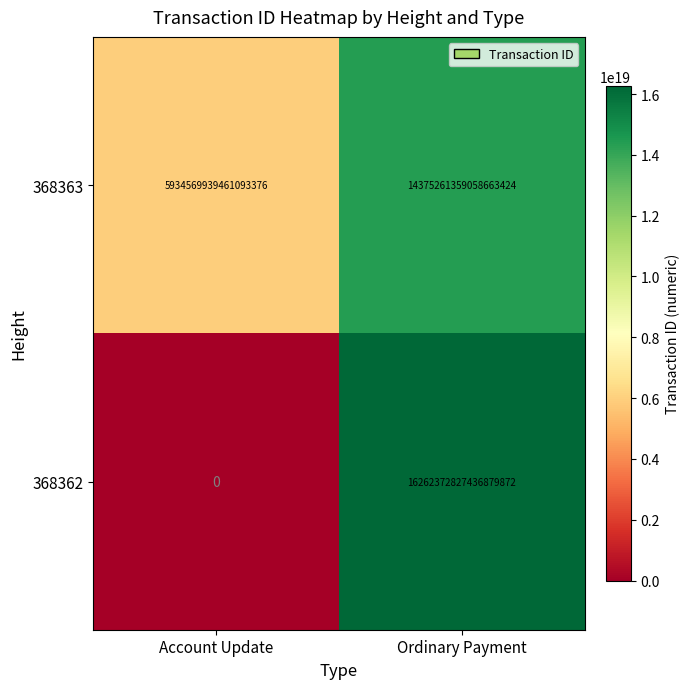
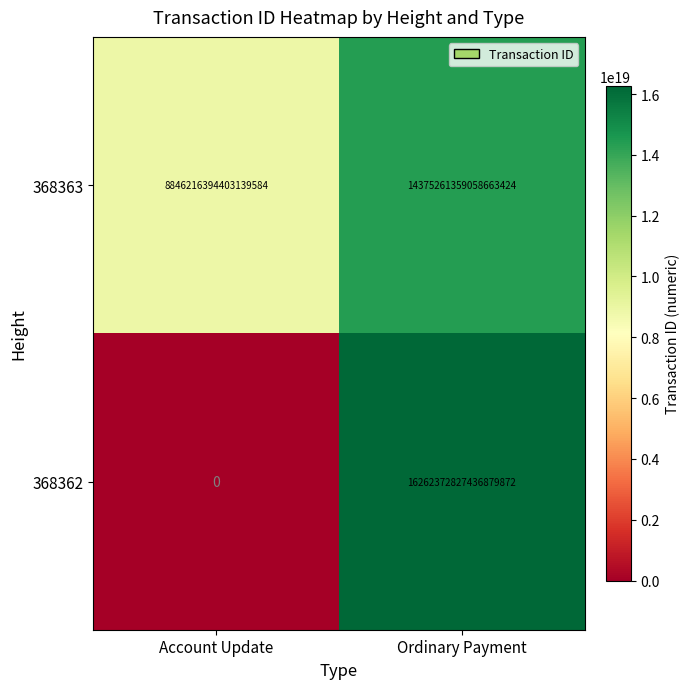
  {
    "368363": {
-     "Account Update": 5934569939461093376,
+     "Account Update": 8846216394403139584,
      "Ordinary Payment": 14375261359058663424
    },
    "368362": {
      "Account Update": 0,
      "Ordinary Payment": 16262372827436879872
    }
  }
